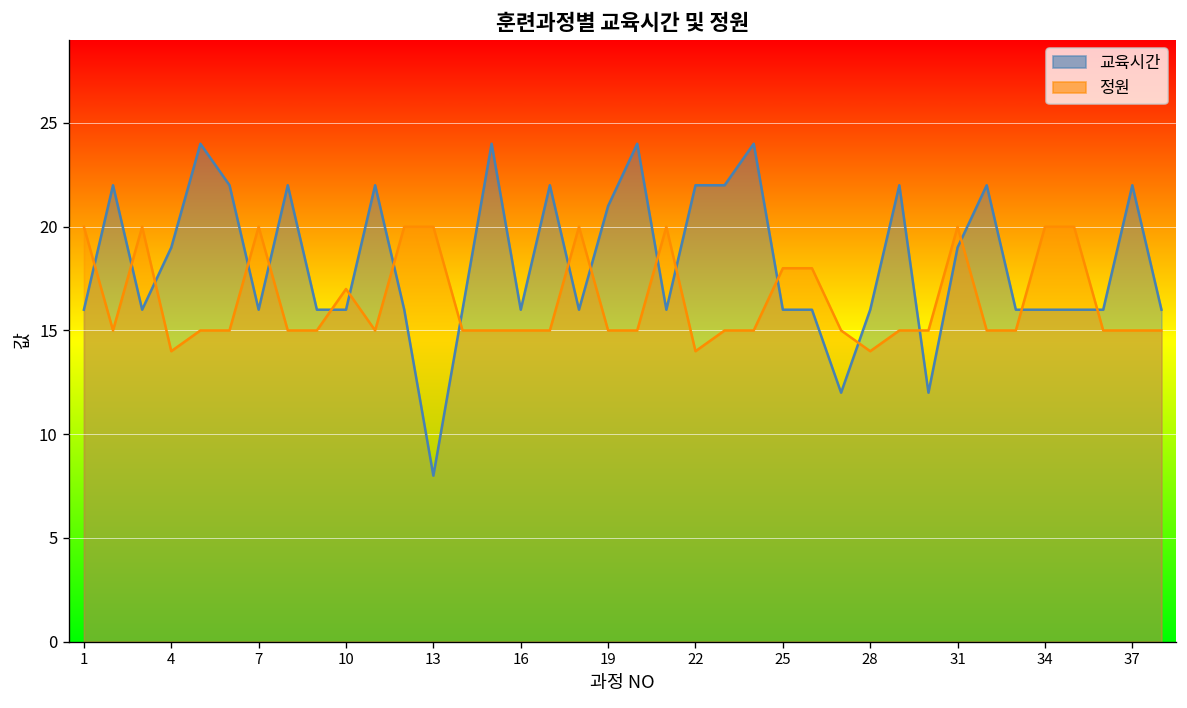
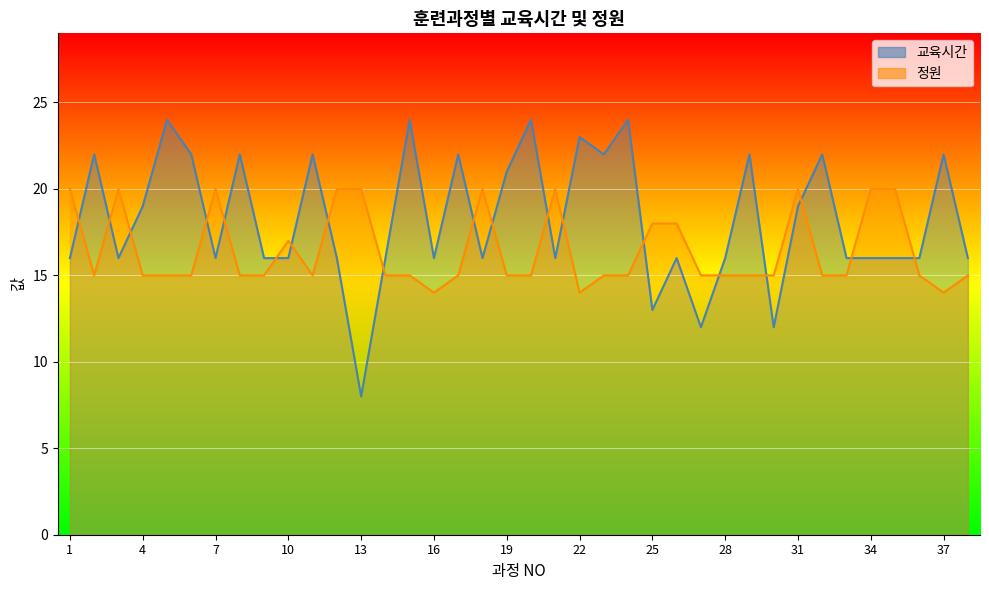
  {
    "교육시간": {
      "1": 16,
      "4": 19,
      "7": 16,
      "10": 16,
      "13": 8,
      "16": 16,
      "19": 21,
-     "22": 22,
-     "25": 16,
+     "22": 23,
+     "25": 13,
      "28": 16,
      "31": 19,
      "34": 16,
      "37": 22
    },
    "정원": {
      "1": 20,
-     "4": 14,
+     "4": 15,
      "7": 20,
      "10": 17,
      "13": 20,
-     "16": 15,
+     "16": 14,
      "19": 15,
      "22": 14,
      "25": 18,
-     "28": 14,
+     "28": 15,
      "31": 20,
      "34": 20,
-     "37": 15
+     "37": 14
    }
  }
